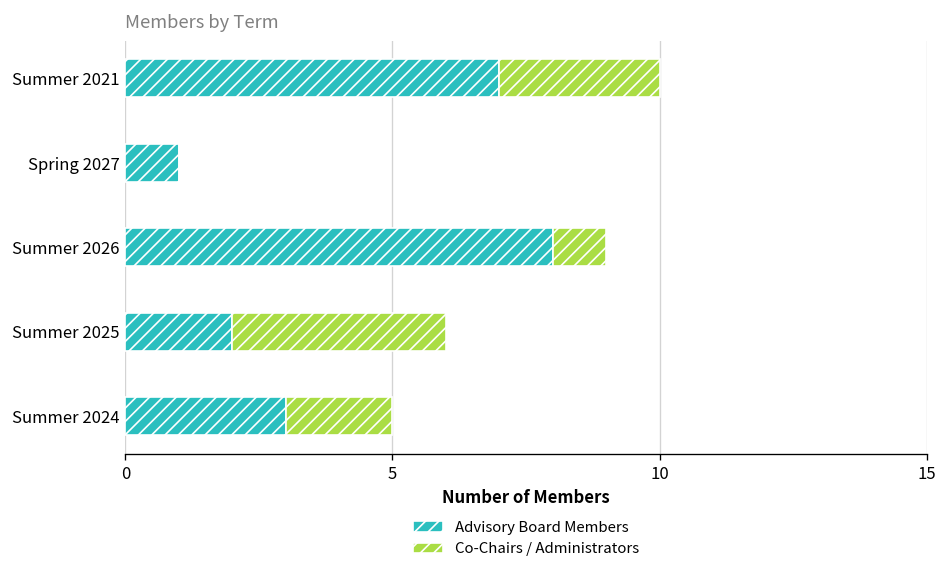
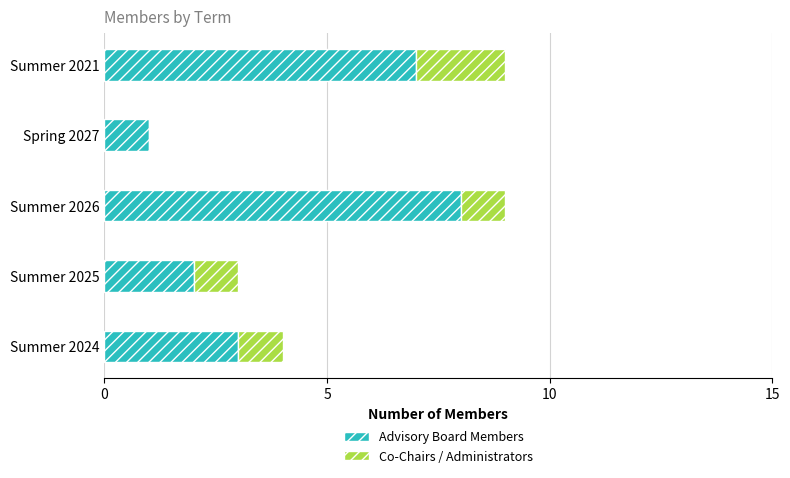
  {
    "Advisory Board Members": {
      "Summer 2021": 7,
      "Spring 2027": 1,
      "Summer 2026": 8,
      "Summer 2025": 2,
      "Summer 2024": 3
    },
    "Co-Chairs / Administrators": {
-     "Summer 2021": 3,
+     "Summer 2021": 2,
      "Spring 2027": 0,
      "Summer 2026": 1,
-     "Summer 2025": 4,
-     "Summer 2024": 2
+     "Summer 2025": 1,
+     "Summer 2024": 1
    }
  }
